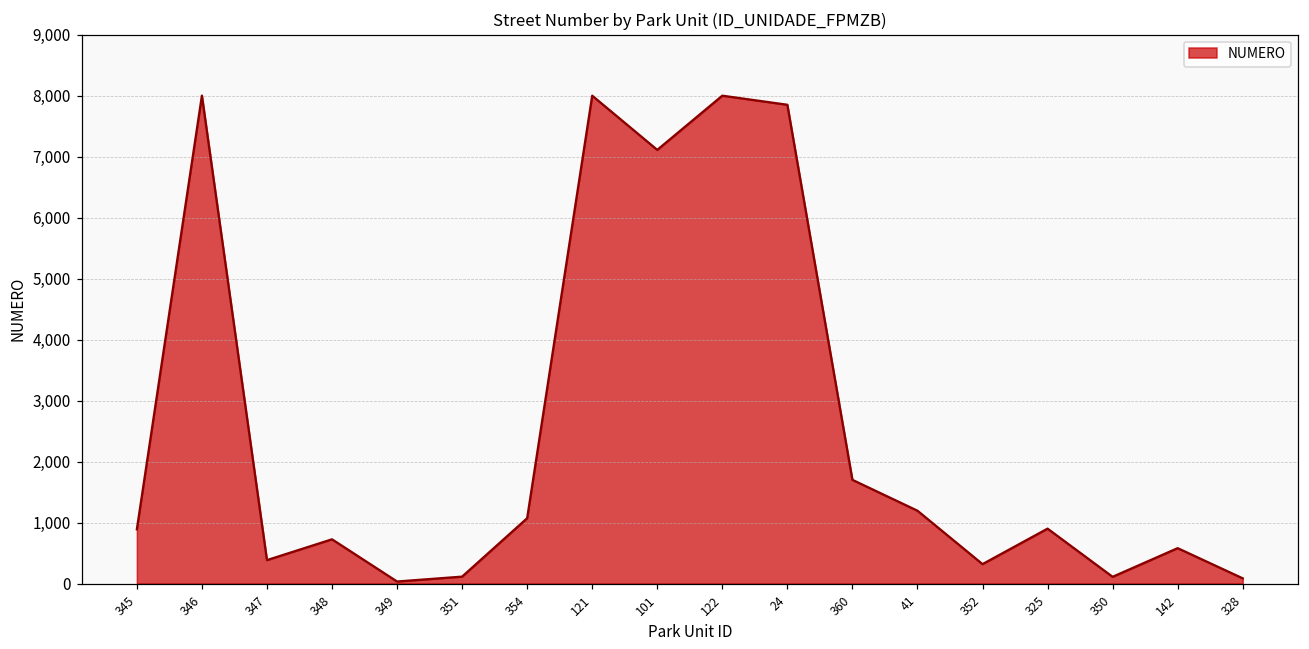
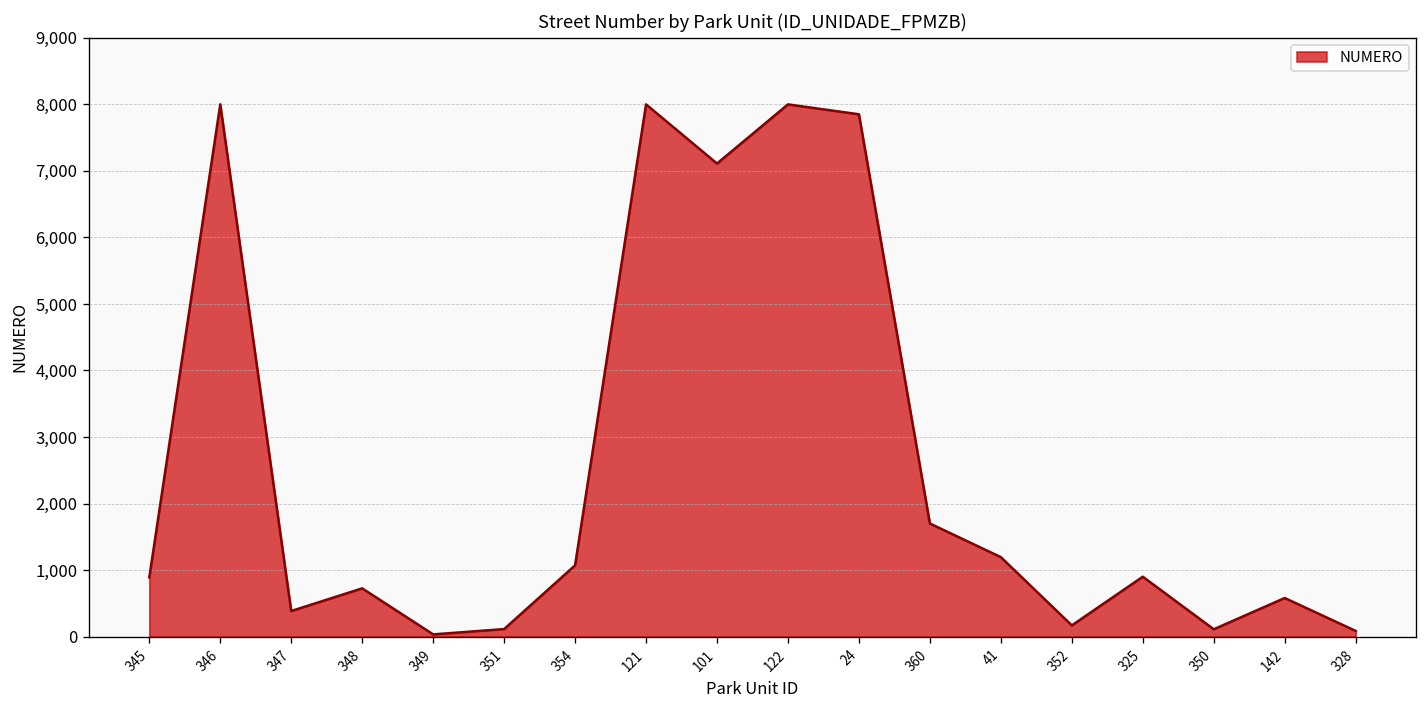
  {
    "345": "900",
    "346": "8,000",
    "347": "400",
    "348": "700",
    "349": "0",
    "351": "100",
    "354": "1,100",
    "121": "8,000",
    "101": "7,100",
    "122": "8,000",
    "24": "7,900",
    "360": "1,700",
    "41": "1,200",
-   "352": "300",
+   "352": "200",
    "325": "900",
    "350": "100",
    "142": "600",
    "328": "100"
  }
